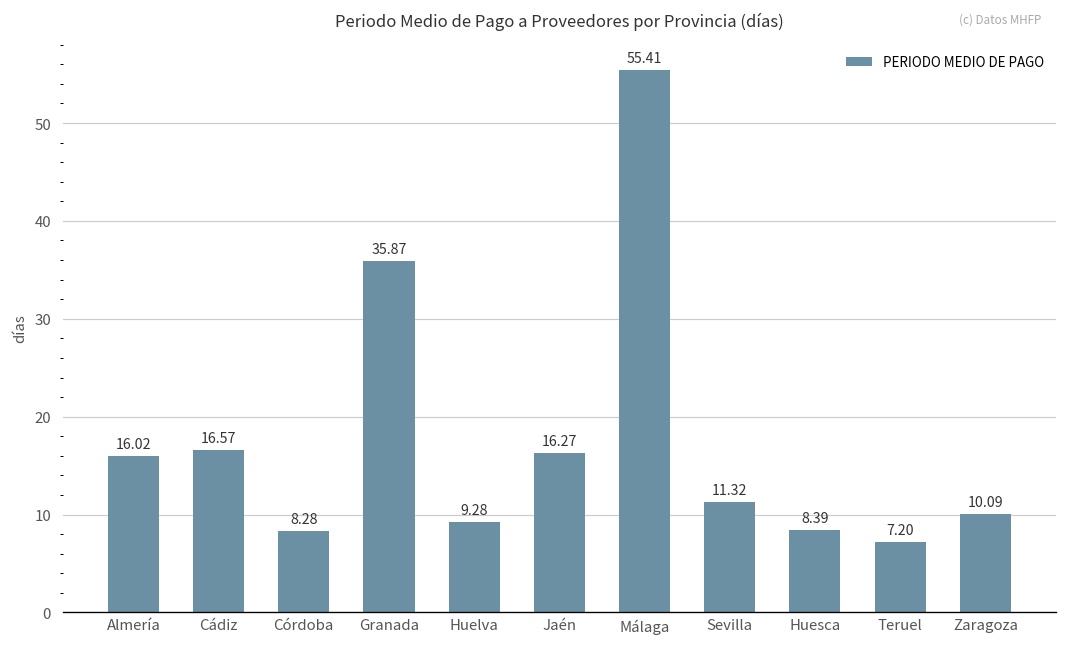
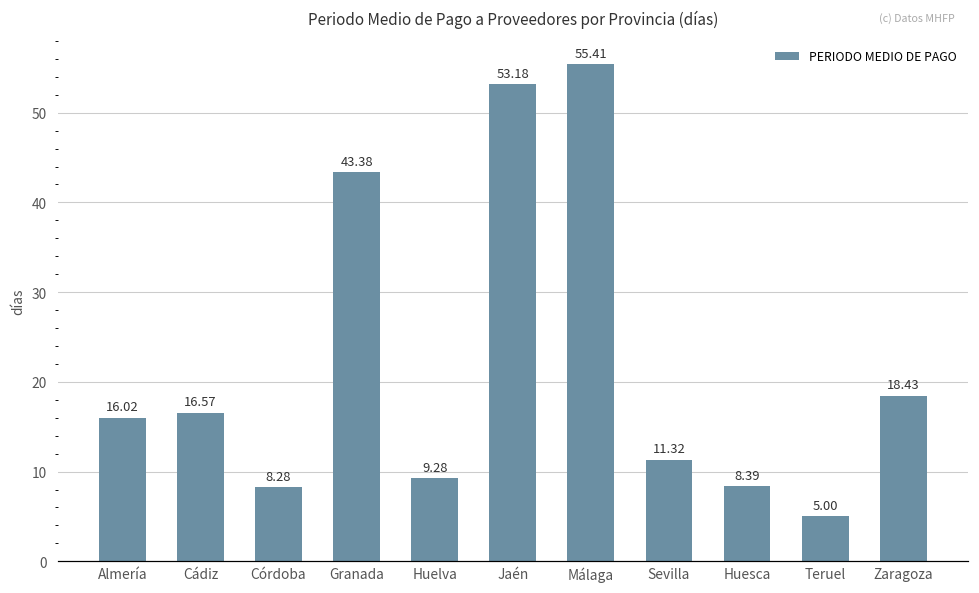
  {
    "Almería": 16.02,
    "Cádiz": 16.57,
    "Córdoba": 8.28,
-   "Granada": 35.87,
+   "Granada": 43.38,
    "Huelva": 9.28,
-   "Jaén": 16.27,
+   "Jaén": 53.18,
    "Málaga": 55.41,
    "Sevilla": 11.32,
    "Huesca": 8.39,
-   "Teruel": 7.20,
-   "Zaragoza": 10.09
+   "Teruel": 5.00,
+   "Zaragoza": 18.43
  }
